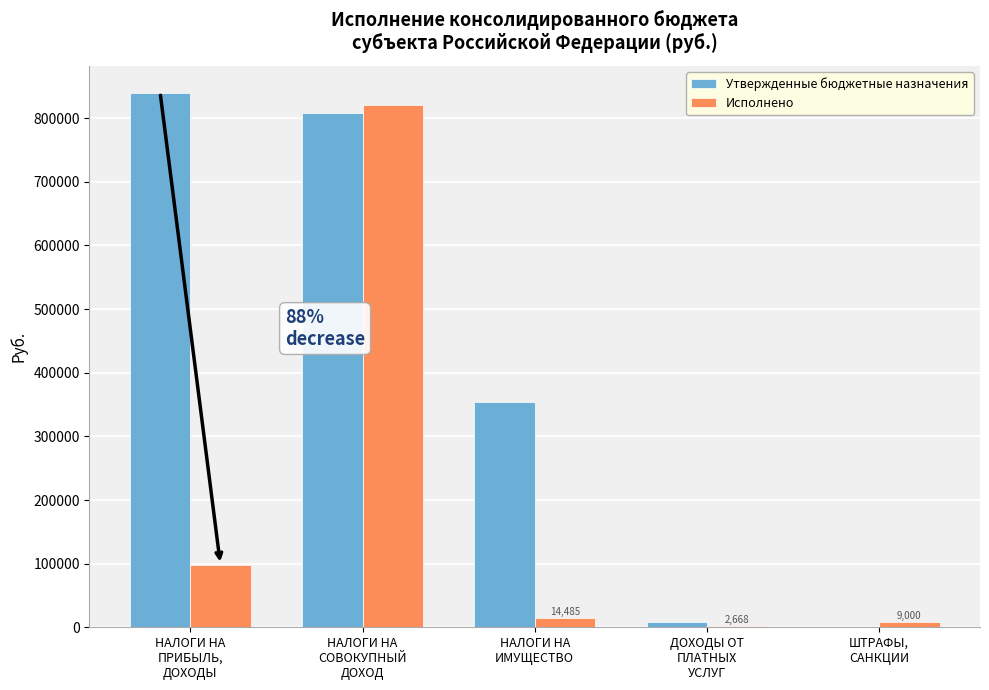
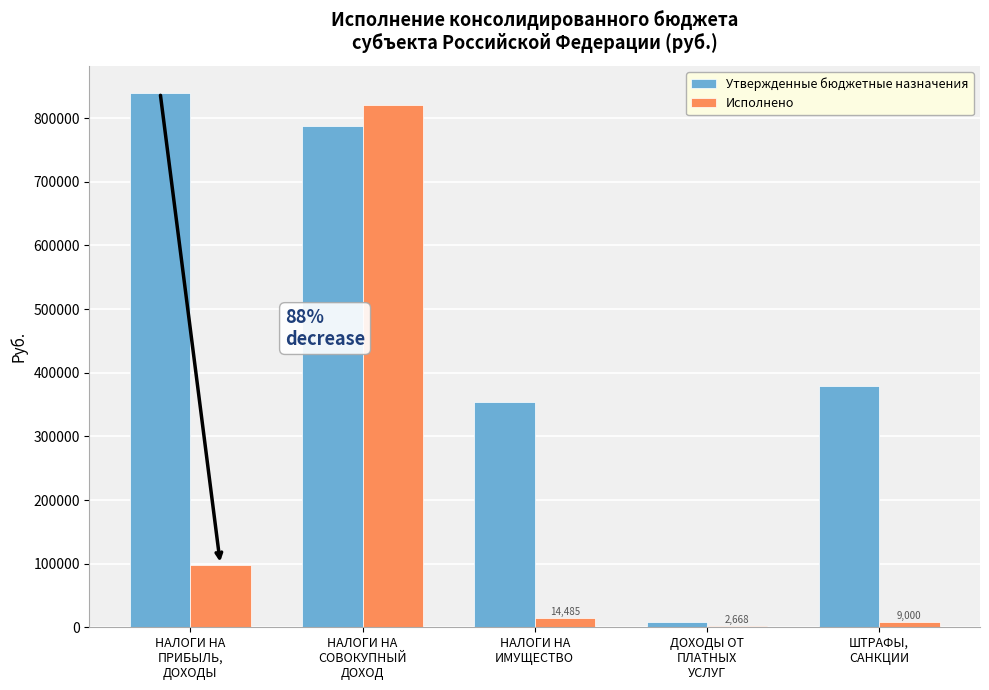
  {
    "Утвержденные бюджетные назначения": {
      "НАЛОГИ НА ПРИБЫЛЬ, ДОХОДЫ": "840000",
-     "НАЛОГИ НА СОВОКУПНЫЙ ДОХОД": "810000",
+     "НАЛОГИ НА СОВОКУПНЫЙ ДОХОД": "790000",
      "НАЛОГИ НА ИМУЩЕСТВО": "350000",
      "ДОХОДЫ ОТ ПЛАТНЫХ УСЛУГ": "10000",
-     "ШТРАФЫ, САНКЦИИ": "0"
+     "ШТРАФЫ, САНКЦИИ": "380000"
    },
    "Исполнено": {
      "НАЛОГИ НА ИМУЩЕСТВО": "14,485",
      "ДОХОДЫ ОТ ПЛАТНЫХ УСЛУГ": "2,668",
      "ШТРАФЫ, САНКЦИИ": "9,000"
    }
  }
